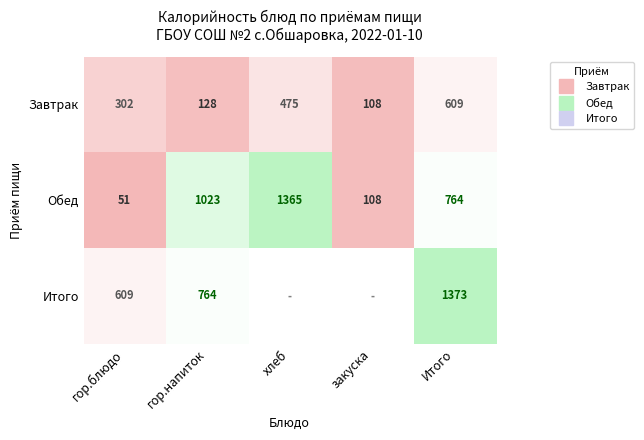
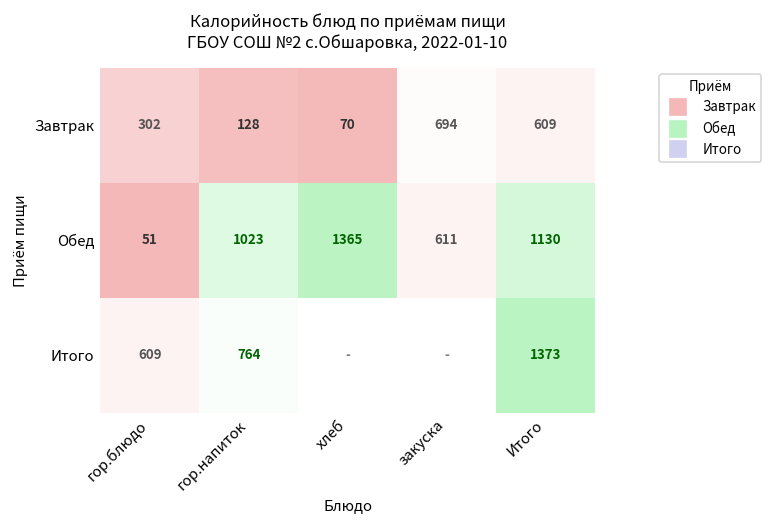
  {
    "Завтрак": {
      "гор.блюдо": 302,
      "гор.напиток": 128,
-     "хлеб": 475,
-     "закуска": 108,
+     "хлеб": 70,
+     "закуска": 694,
      "Итого": 609
    },
    "Обед": {
      "гор.блюдо": 51,
      "гор.напиток": 1023,
      "хлеб": 1365,
-     "закуска": 108,
-     "Итого": 764
+     "закуска": 611,
+     "Итого": 1130
    },
    "Итого": {
      "гор.блюдо": 609,
      "гор.напиток": 764,
      "Итого": 1373
    }
  }
